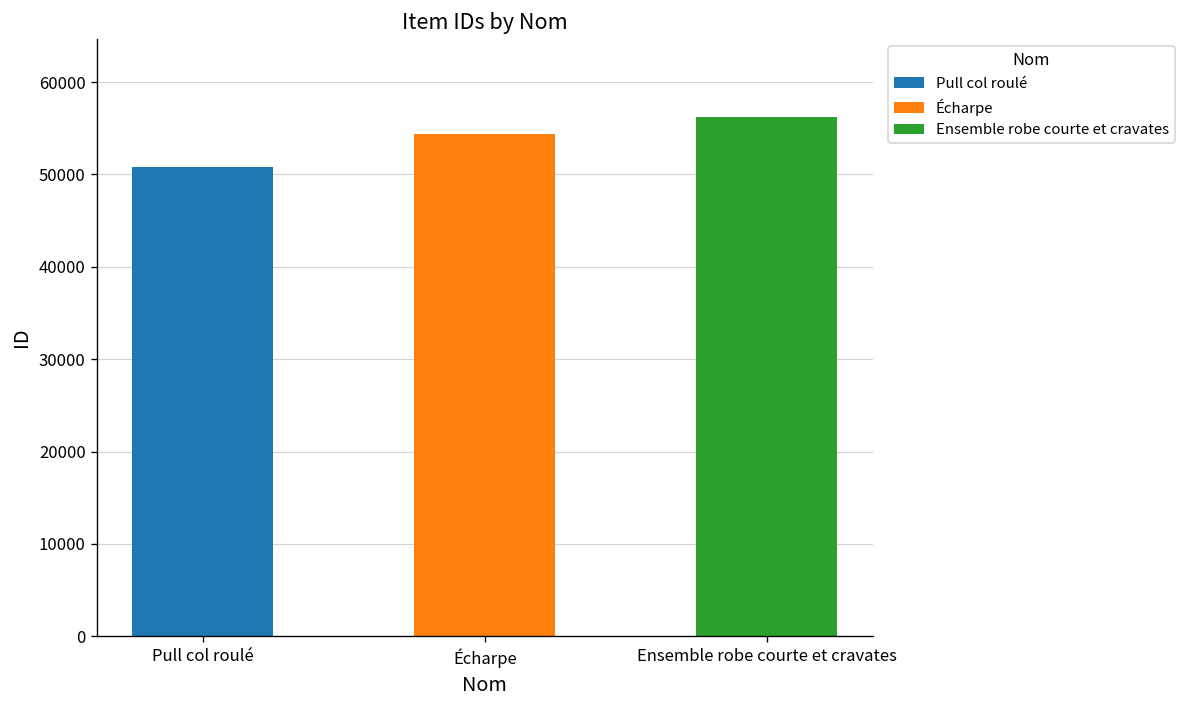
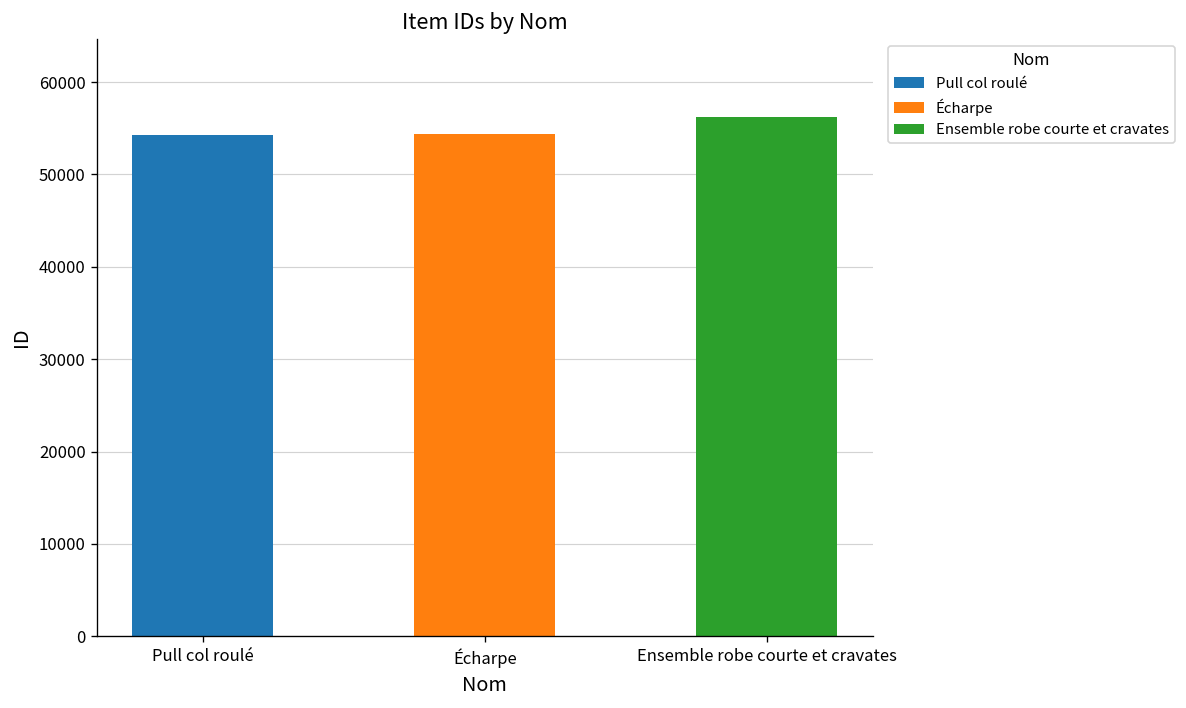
  {
-   "Pull col roulé": 51000,
+   "Pull col roulé": 54000,
    "Écharpe": 54000,
    "Ensemble robe courte et cravates": 56000
  }
